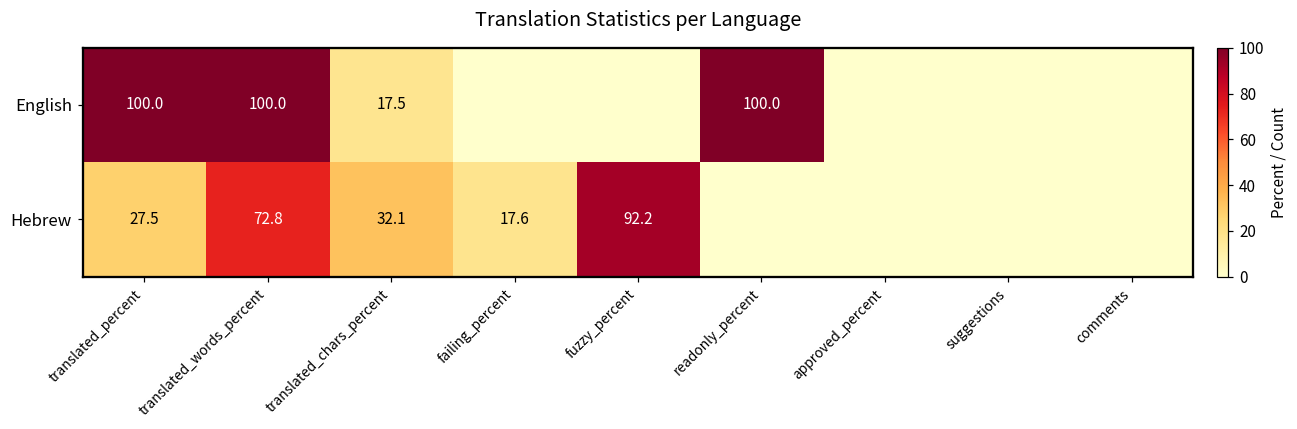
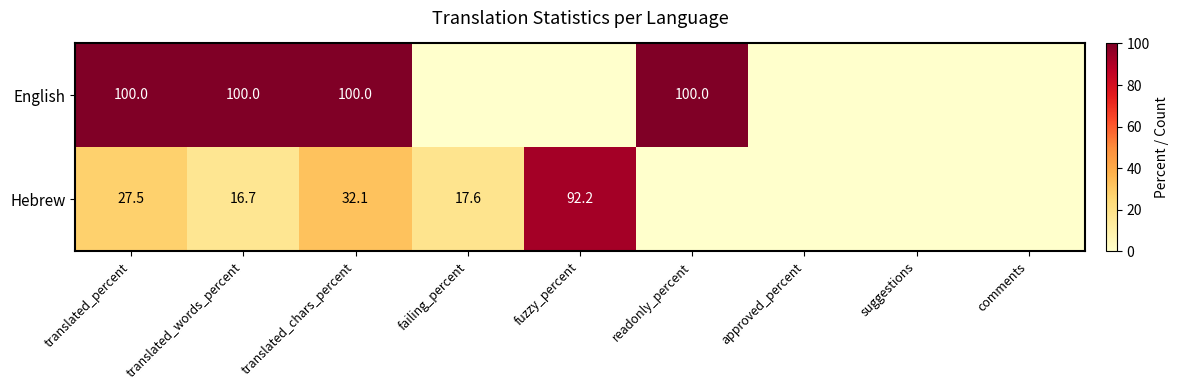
  {
    "English": {
      "translated_percent": 100.0,
      "translated_words_percent": 100.0,
-     "translated_chars_percent": 17.5,
+     "translated_chars_percent": 100.0,
      "readonly_percent": 100.0
    },
    "Hebrew": {
      "translated_percent": 27.5,
-     "translated_words_percent": 72.8,
+     "translated_words_percent": 16.7,
      "translated_chars_percent": 32.1,
      "failing_percent": 17.6,
      "fuzzy_percent": 92.2
    }
  }
